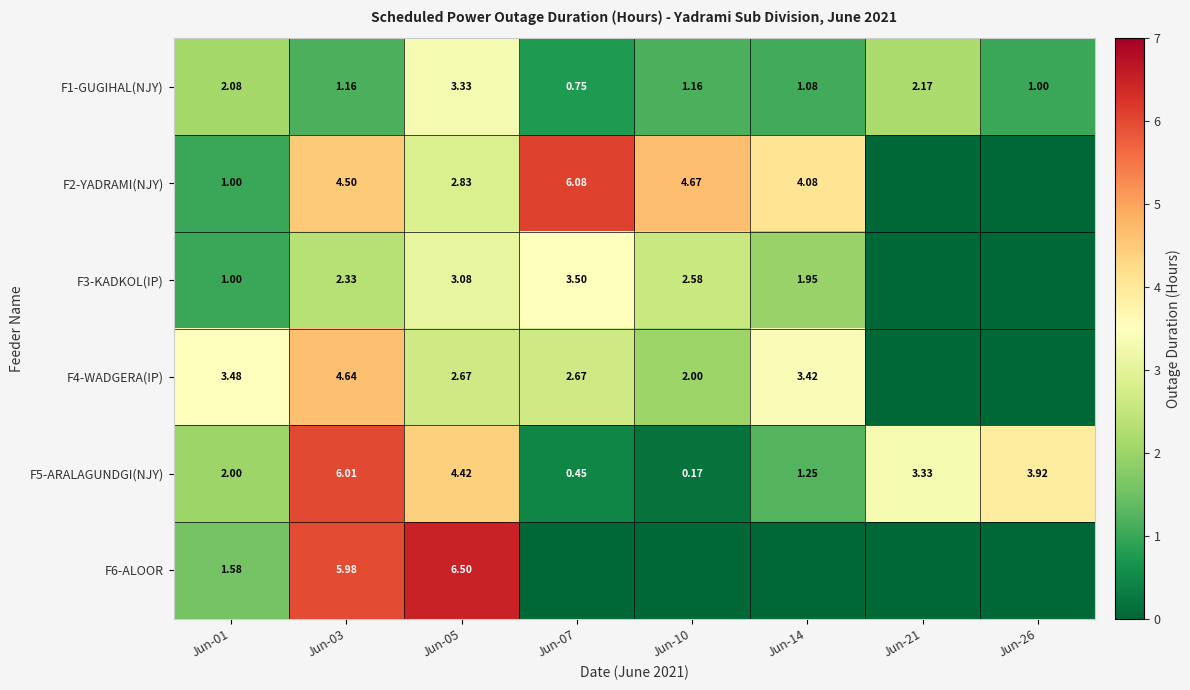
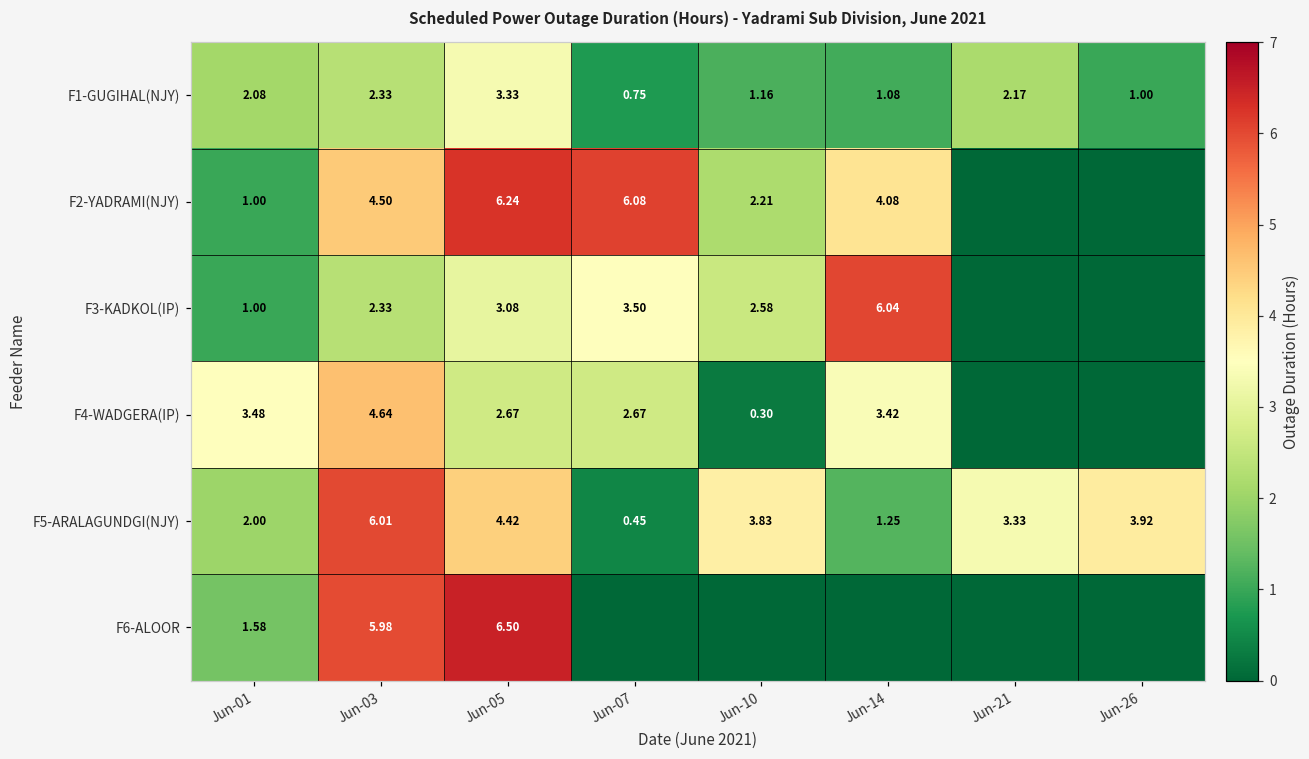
  {
    "F1-GUGIHAL(NJY)": {
      "Jun-01": 2.08,
-     "Jun-03": 1.16,
+     "Jun-03": 2.33,
      "Jun-05": 3.33,
      "Jun-07": 0.75,
      "Jun-10": 1.16,
      "Jun-14": 1.08,
      "Jun-21": 2.17,
      "Jun-26": 1.00
    },
    "F2-YADRAMI(NJY)": {
      "Jun-01": 1.00,
      "Jun-03": 4.50,
-     "Jun-05": 2.83,
+     "Jun-05": 6.24,
      "Jun-07": 6.08,
-     "Jun-10": 4.67,
+     "Jun-10": 2.21,
      "Jun-14": 4.08
    },
    "F3-KADKOL(IP)": {
      "Jun-01": 1.00,
      "Jun-03": 2.33,
      "Jun-05": 3.08,
      "Jun-07": 3.50,
      "Jun-10": 2.58,
-     "Jun-14": 1.95
+     "Jun-14": 6.04
    },
    "F4-WADGERA(IP)": {
      "Jun-01": 3.48,
      "Jun-03": 4.64,
      "Jun-05": 2.67,
      "Jun-07": 2.67,
-     "Jun-10": 2.00,
+     "Jun-10": 0.30,
      "Jun-14": 3.42
    },
    "F5-ARALAGUNDGI(NJY)": {
      "Jun-01": 2.00,
      "Jun-03": 6.01,
      "Jun-05": 4.42,
      "Jun-07": 0.45,
-     "Jun-10": 0.17,
+     "Jun-10": 3.83,
      "Jun-14": 1.25,
      "Jun-21": 3.33,
      "Jun-26": 3.92
    },
    "F6-ALOOR": {
      "Jun-01": 1.58,
      "Jun-03": 5.98,
      "Jun-05": 6.50
    }
  }
